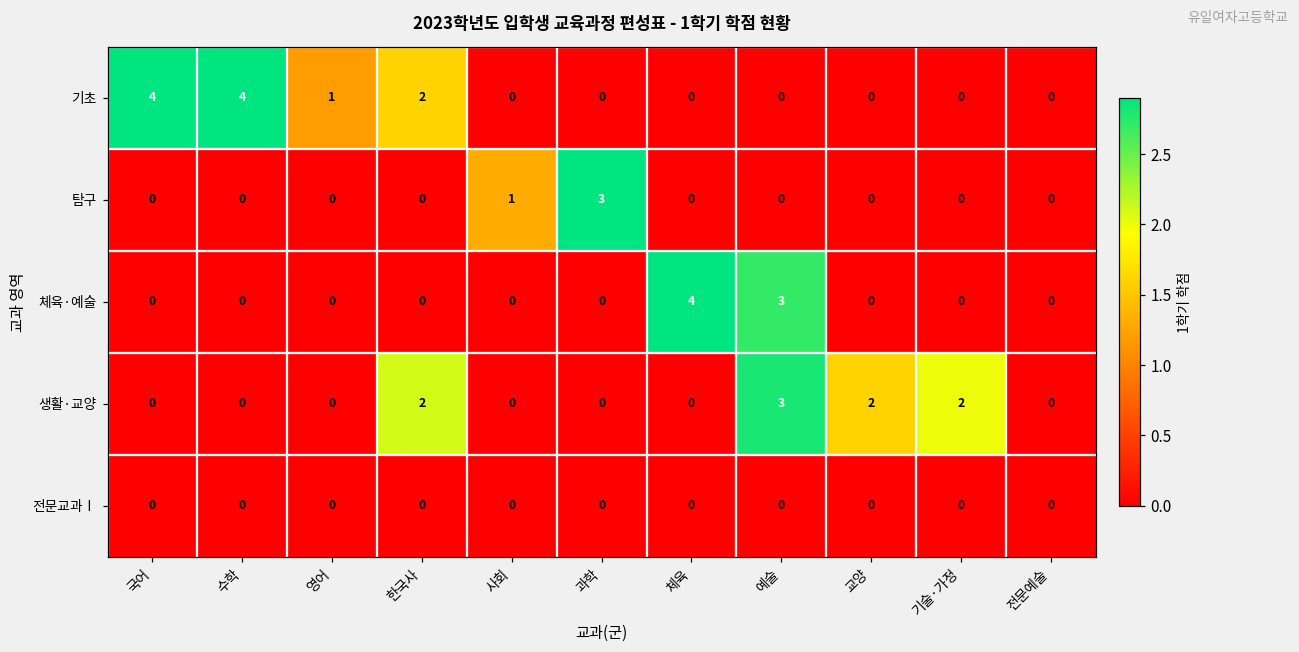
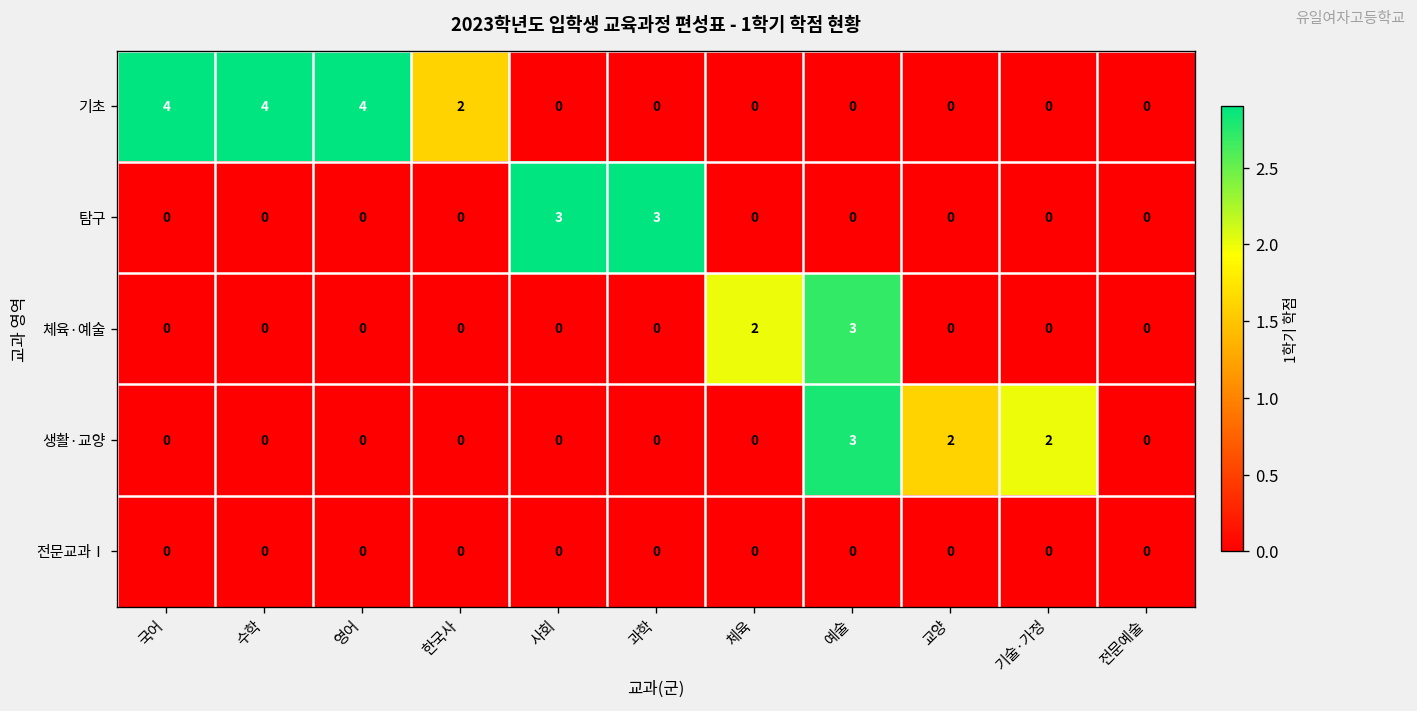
  {
    "기초": {
      "국어": 4,
      "수학": 4,
-     "영어": 1,
+     "영어": 4,
      "한국사": 2,
      "사회": 0,
      "과학": 0,
      "체육": 0,
      "예술": 0,
      "교양": 0,
      "기술·가정": 0,
      "전문예술": 0
    },
    "탐구": {
      "국어": 0,
      "수학": 0,
      "영어": 0,
      "한국사": 0,
-     "사회": 1,
+     "사회": 3,
      "과학": 3,
      "체육": 0,
      "예술": 0,
      "교양": 0,
      "기술·가정": 0,
      "전문예술": 0
    },
    "체육·예술": {
      "국어": 0,
      "수학": 0,
      "영어": 0,
      "한국사": 0,
      "사회": 0,
      "과학": 0,
-     "체육": 4,
+     "체육": 2,
      "예술": 3,
      "교양": 0,
      "기술·가정": 0,
      "전문예술": 0
    },
    "생활·교양": {
      "국어": 0,
      "수학": 0,
      "영어": 0,
-     "한국사": 2,
+     "한국사": 0,
      "사회": 0,
      "과학": 0,
      "체육": 0,
      "예술": 3,
      "교양": 2,
      "기술·가정": 2,
      "전문예술": 0
    },
    "전문교과Ⅰ": {
      "국어": 0,
      "수학": 0,
      "영어": 0,
      "한국사": 0,
      "사회": 0,
      "과학": 0,
      "체육": 0,
      "예술": 0,
      "교양": 0,
      "기술·가정": 0,
      "전문예술": 0
    }
  }
